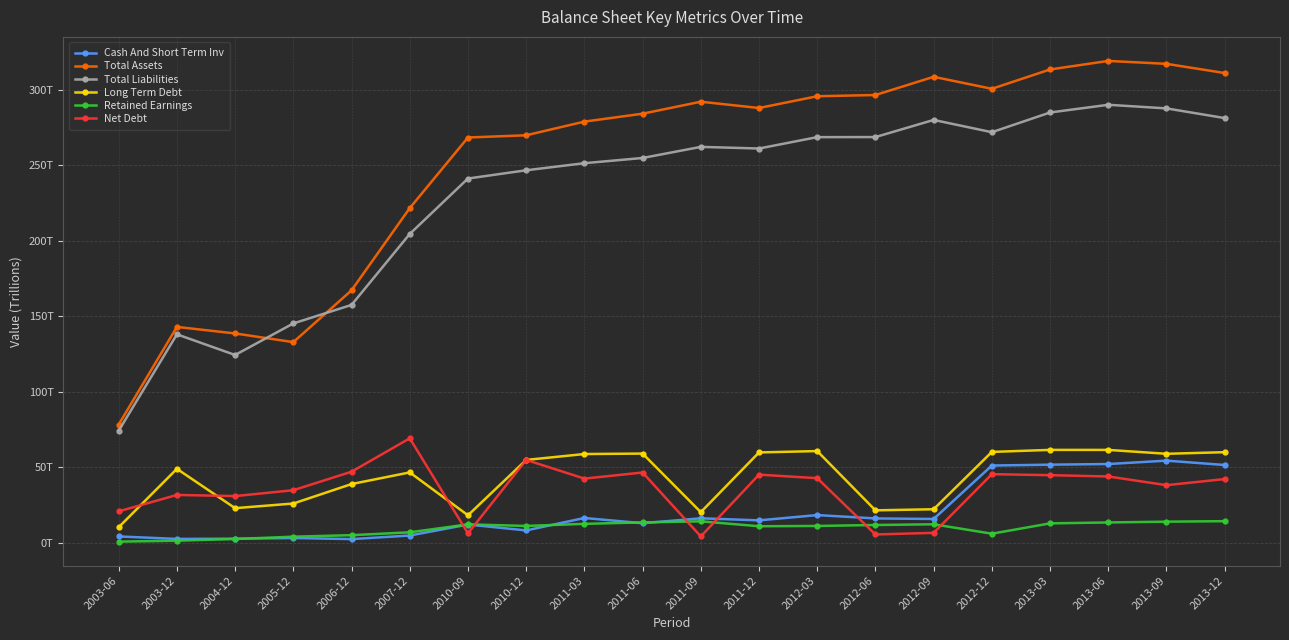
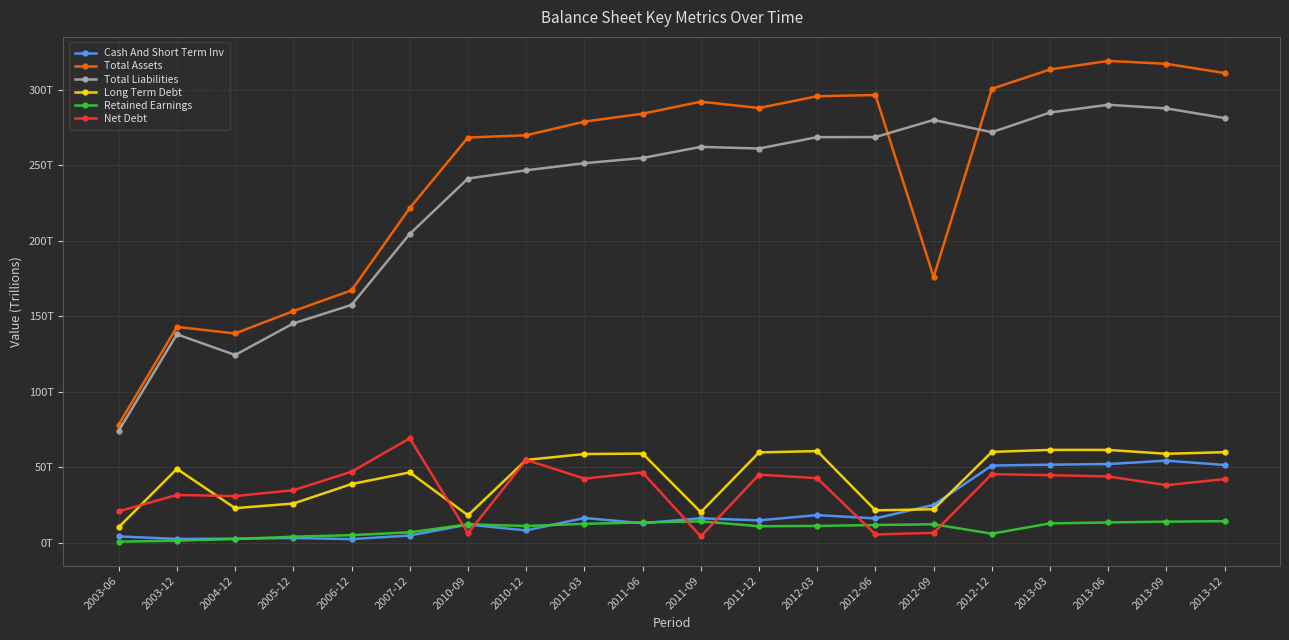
  {
    "Cash And Short Term Inv": {
      "2003-06": "4T",
      "2006-12": "2T",
      "2007-12": "5T",
      "2010-12": "8T",
      "2011-03": "16T",
      "2011-09": "16T",
      "2011-12": "15T",
      "2012-03": "18T",
      "2012-06": "16T",
-     "2012-09": "16T",
+     "2012-09": "25T",
      "2012-12": "51T",
      "2013-03": "52T",
      "2013-06": "52T",
      "2013-09": "54T",
      "2013-12": "51T"
    },
    "Total Assets": {
      "2003-06": "78T",
      "2003-12": "143T",
      "2004-12": "139T",
-     "2005-12": "133T",
+     "2005-12": "153T",
      "2006-12": "167T",
      "2007-12": "222T",
      "2010-09": "269T",
      "2010-12": "270T",
      "2011-03": "279T",
      "2011-06": "284T",
      "2011-09": "292T",
      "2011-12": "288T",
      "2012-03": "296T",
      "2012-06": "297T",
-     "2012-09": "309T",
+     "2012-09": "176T",
      "2012-12": "301T",
      "2013-03": "314T",
      "2013-06": "319T",
      "2013-09": "317T",
      "2013-12": "311T"
    },
    "Total Liabilities": {
      "2003-06": "74T",
      "2003-12": "138T",
      "2004-12": "124T",
      "2005-12": "145T",
      "2006-12": "158T",
      "2007-12": "205T",
      "2010-09": "241T",
      "2010-12": "247T",
      "2011-03": "252T",
      "2011-06": "255T",
      "2011-09": "262T",
      "2011-12": "261T",
      "2012-03": "269T",
      "2012-06": "269T",
      "2012-09": "280T",
      "2012-12": "272T",
      "2013-03": "285T",
      "2013-06": "290T",
      "2013-09": "288T",
      "2013-12": "281T"
    },
    "Long Term Debt": {
      "2003-06": "10T",
      "2003-12": "49T",
      "2004-12": "23T",
      "2005-12": "26T",
      "2006-12": "39T",
      "2007-12": "47T",
      "2010-09": "18T",
      "2011-03": "59T",
      "2011-06": "59T",
      "2011-09": "20T",
      "2011-12": "60T",
      "2012-03": "61T",
      "2012-06": "21T",
      "2012-09": "22T",
      "2012-12": "60T",
      "2013-03": "61T",
      "2013-06": "61T",
      "2013-09": "59T",
      "2013-12": "60T"
    },
    "Retained Earnings": {
      "2003-06": "1T",
      "2006-12": "5T",
      "2007-12": "7T",
      "2010-12": "11T",
      "2011-03": "12T",
      "2011-09": "14T",
      "2011-12": "11T",
      "2012-03": "11T",
      "2012-06": "12T",
      "2012-09": "12T",
      "2012-12": "6T",
      "2013-03": "13T",
      "2013-06": "13T",
      "2013-09": "14T",
      "2013-12": "14T"
    },
    "Net Debt": {
      "2003-06": "21T",
      "2003-12": "32T",
      "2004-12": "31T",
      "2005-12": "35T",
      "2006-12": "47T",
      "2007-12": "69T",
      "2010-09": "6T",
      "2011-03": "42T",
      "2011-06": "46T",
      "2011-09": "4T",
      "2011-12": "45T",
      "2012-03": "43T",
      "2012-06": "5T",
      "2012-09": "6T",
      "2012-12": "45T",
      "2013-03": "45T",
      "2013-06": "44T",
      "2013-09": "38T",
      "2013-12": "42T"
    }
  }
